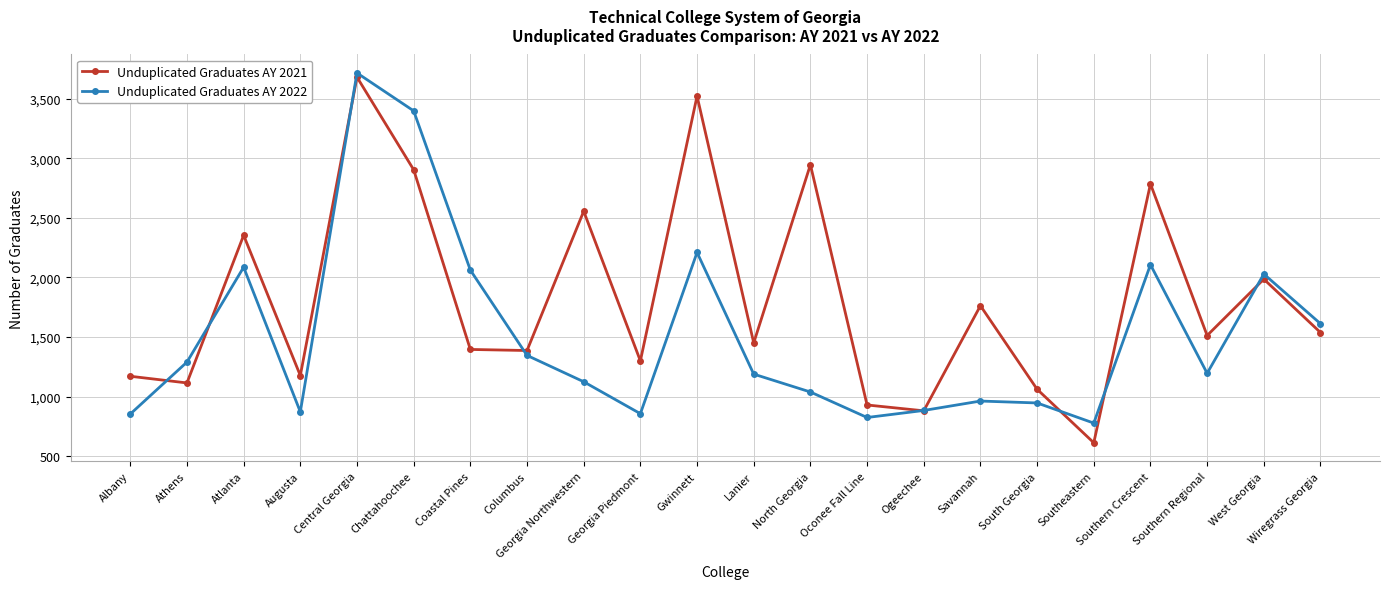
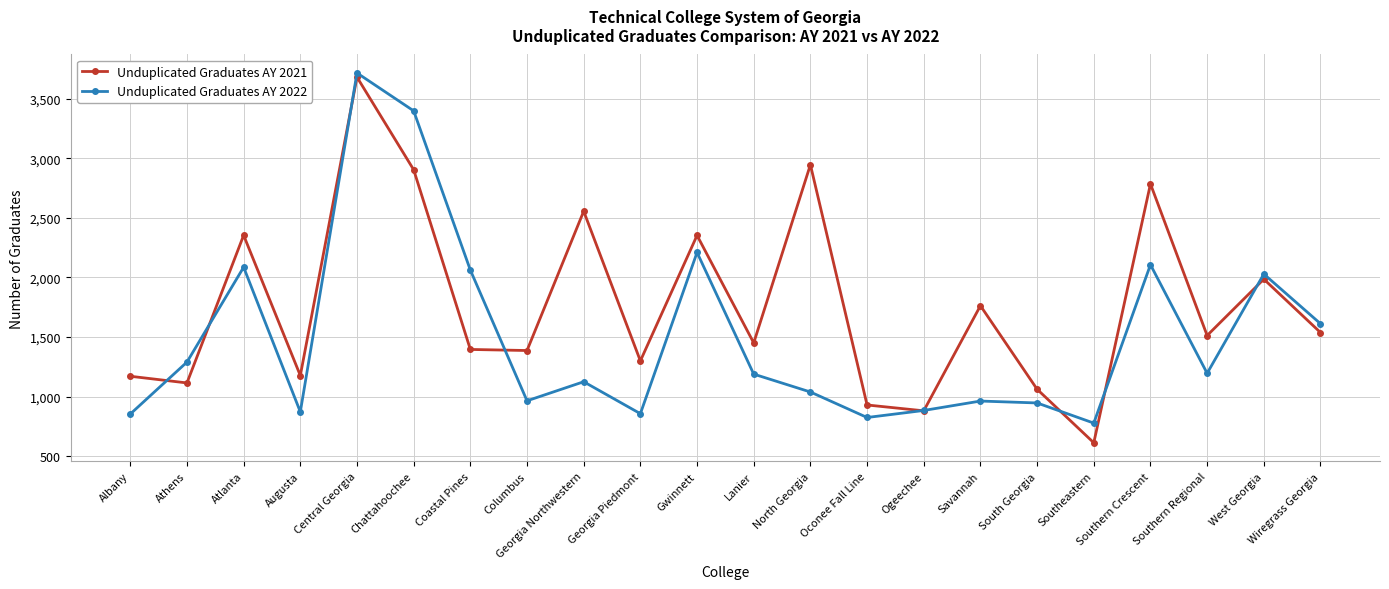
  {
    "Unduplicated Graduates AY 2021": {
      "Albany": "1,170",
      "Athens": "1,110",
      "Atlanta": "2,350",
      "Augusta": "1,180",
      "Central Georgia": "3,680",
      "Chattahoochee": "2,900",
      "Coastal Pines": "1,400",
      "Columbus": "1,390",
      "Georgia Northwestern": "2,560",
      "Georgia Piedmont": "1,300",
-     "Gwinnett": "3,520",
+     "Gwinnett": "2,350",
      "Lanier": "1,450",
      "North Georgia": "2,950",
      "Oconee Fall Line": "930",
      "Savannah": "1,760",
      "South Georgia": "1,060",
      "Southeastern": "610",
      "Southern Crescent": "2,780",
      "Southern Regional": "1,510",
      "West Georgia": "1,990",
      "Wiregrass Georgia": "1,540"
    },
    "Unduplicated Graduates AY 2022": {
      "Albany": "850",
      "Athens": "1,290",
      "Atlanta": "2,090",
      "Augusta": "870",
      "Central Georgia": "3,720",
      "Chattahoochee": "3,400",
      "Coastal Pines": "2,060",
-     "Columbus": "1,350",
+     "Columbus": "960",
      "Georgia Northwestern": "1,120",
      "Georgia Piedmont": "860",
      "Gwinnett": "2,210",
      "Lanier": "1,190",
      "North Georgia": "1,040",
      "Oconee Fall Line": "820",
      "Savannah": "960",
      "South Georgia": "950",
      "Southeastern": "780",
      "Southern Crescent": "2,110",
      "Southern Regional": "1,200",
      "West Georgia": "2,030",
      "Wiregrass Georgia": "1,610"
    }
  }
